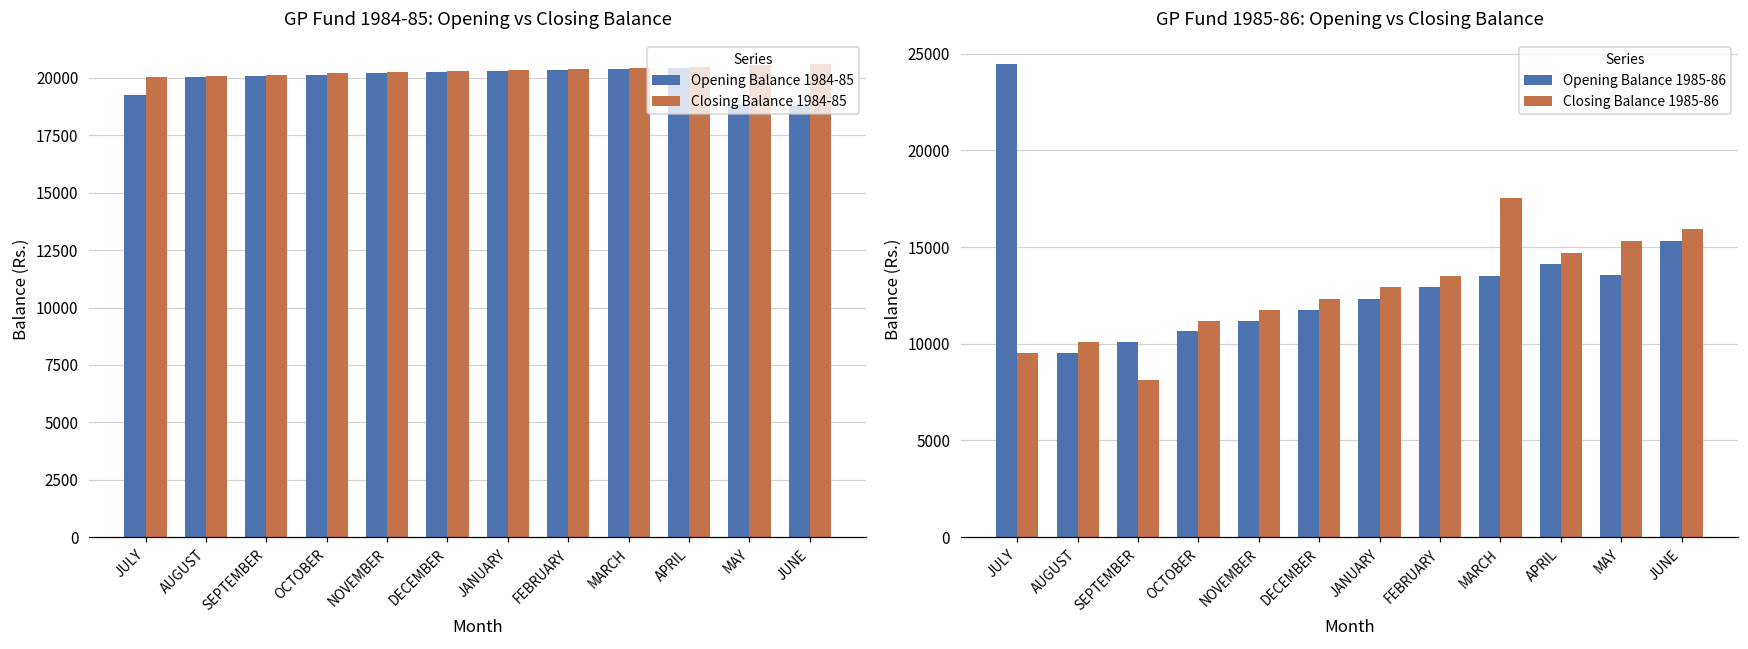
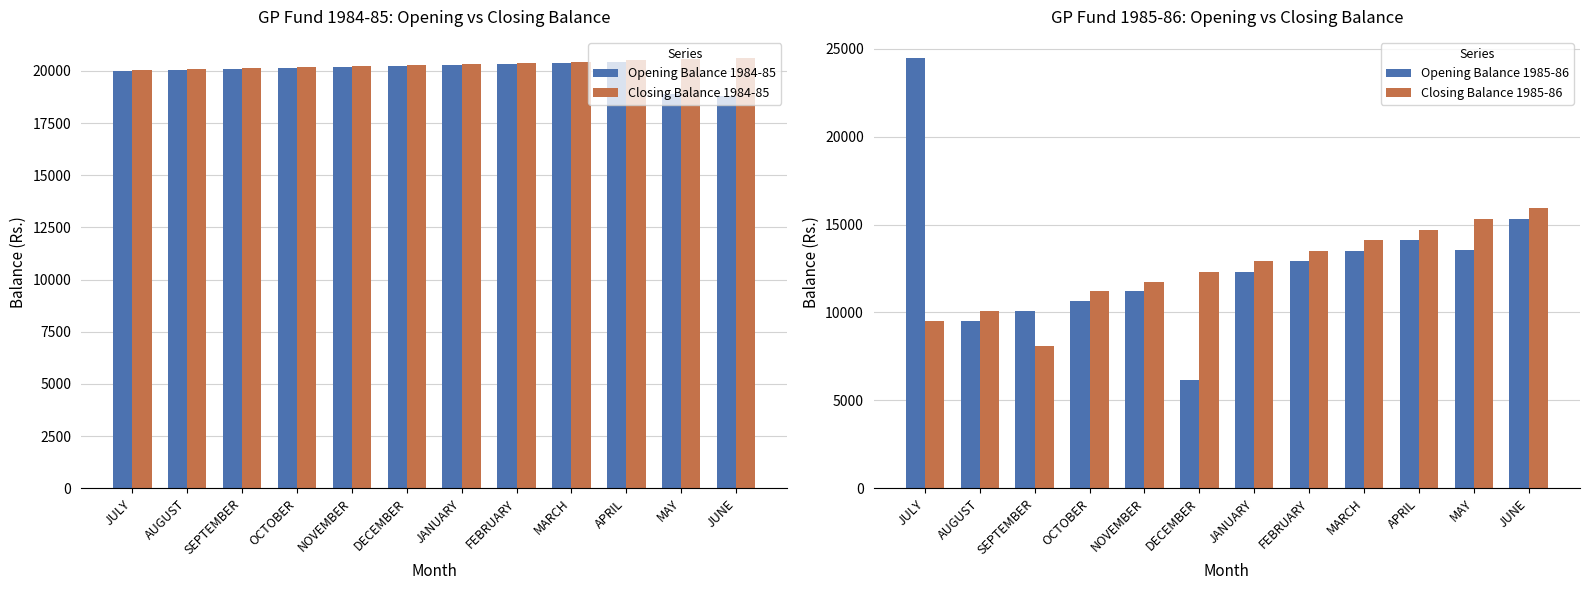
  {
    "GP Fund 1984-85: Opening vs Closing Balance": {
      "Opening Balance 1984-85": {
-       "JULY": 19300,
+       "JULY": 20000,
        "AUGUST": 20100,
        "SEPTEMBER": 20100,
        "OCTOBER": 20200,
        "NOVEMBER": 20200,
        "DECEMBER": 20300,
        "JANUARY": 20300,
        "FEBRUARY": 20400,
        "MARCH": 20400
      },
      "Closing Balance 1984-85": {
        "JULY": 20100,
        "AUGUST": 20100,
        "SEPTEMBER": 20200,
        "OCTOBER": 20200,
        "NOVEMBER": 20300,
        "DECEMBER": 20300,
        "JANUARY": 20400,
        "FEBRUARY": 20400,
        "MARCH": 20500
      }
    },
    "GP Fund 1985-86: Opening vs Closing Balance": {
      "Opening Balance 1985-86": {
        "JULY": 24500,
        "AUGUST": 9500,
        "SEPTEMBER": 10100,
        "OCTOBER": 10600,
        "NOVEMBER": 11200,
-       "DECEMBER": 11800,
+       "DECEMBER": 6200,
        "JANUARY": 12300,
        "FEBRUARY": 12900,
        "MARCH": 13500,
        "APRIL": 14100,
        "MAY": 13600,
        "JUNE": 15300
      },
      "Closing Balance 1985-86": {
        "JULY": 9500,
        "AUGUST": 10100,
        "SEPTEMBER": 8100,
        "OCTOBER": 11200,
        "NOVEMBER": 11800,
        "DECEMBER": 12300,
        "JANUARY": 12900,
        "FEBRUARY": 13500,
-       "MARCH": 17600,
+       "MARCH": 14100,
        "APRIL": 14700,
        "MAY": 15300,
        "JUNE": 15900
      }
    }
  }
